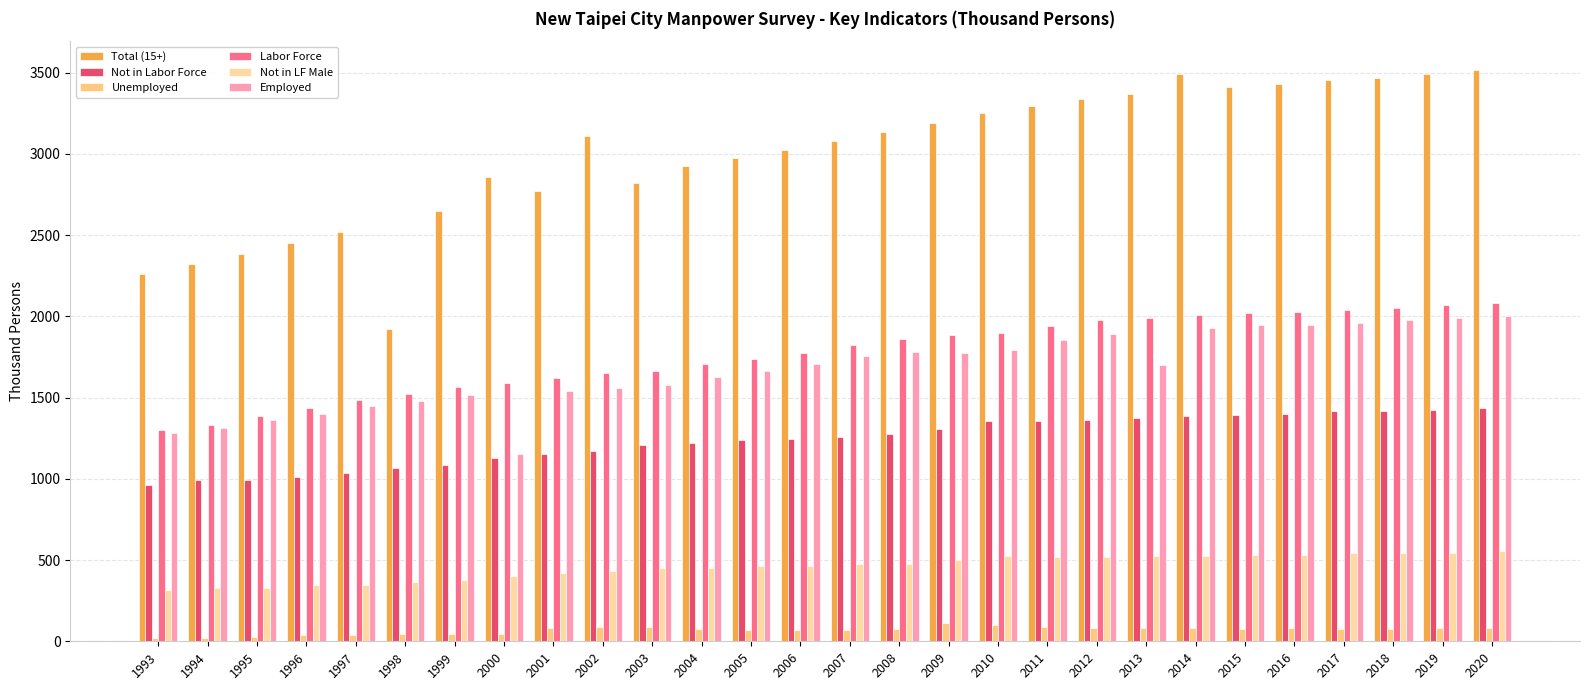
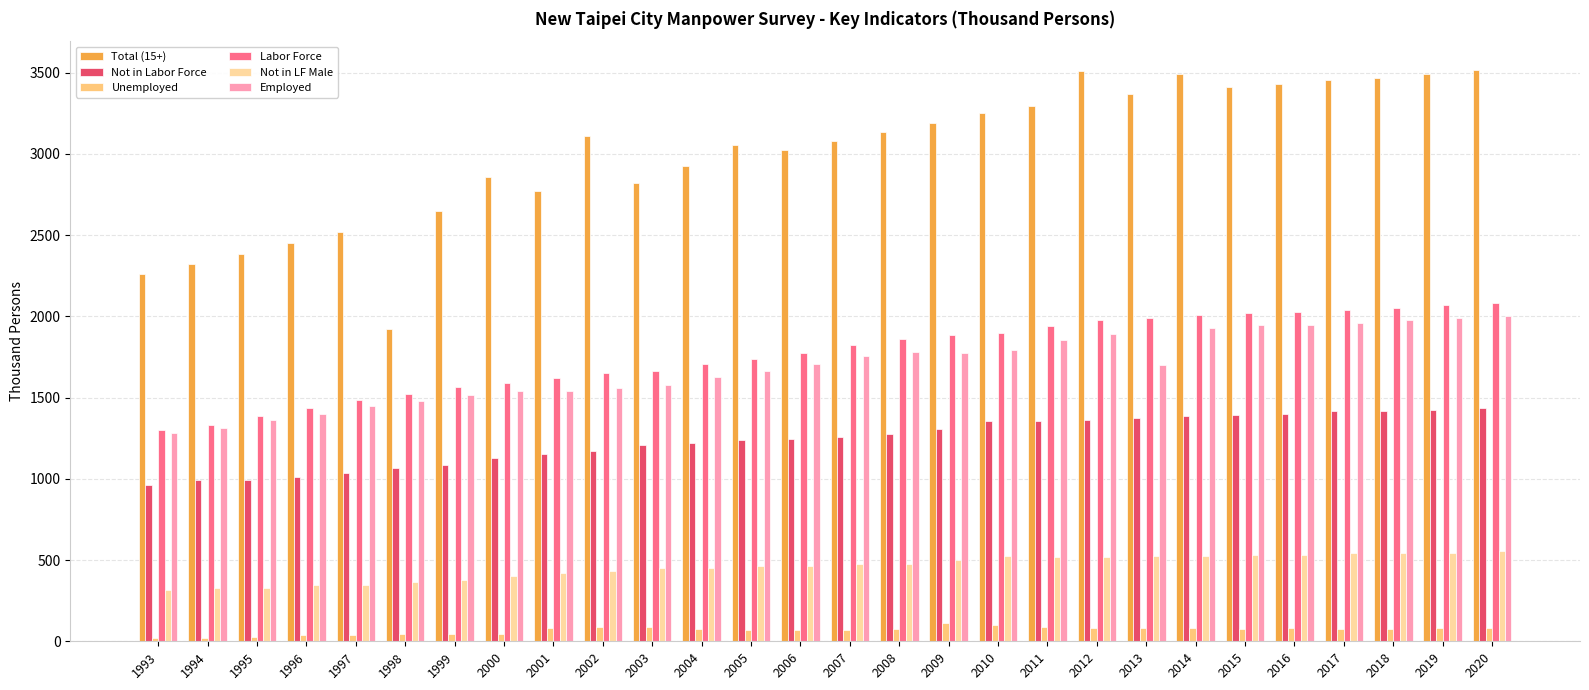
  {
    "Total (15+)": {
      "1993": 2260,
      "1994": 2320,
      "1995": 2380,
      "1996": 2450,
      "1997": 2520,
      "1998": 1920,
      "1999": 2650,
      "2000": 2860,
      "2001": 2770,
      "2002": 3110,
      "2003": 2820,
      "2004": 2920,
-     "2005": 2970,
+     "2005": 3060,
      "2006": 3020,
      "2007": 3080,
      "2008": 3140,
      "2009": 3190,
      "2010": 3250,
      "2011": 3300,
-     "2012": 3340,
+     "2012": 3510,
      "2013": 3370,
      "2014": 3490,
      "2015": 3410,
      "2016": 3430,
      "2017": 3450,
      "2018": 3470,
      "2019": 3490,
      "2020": 3520
    },
    "Employed": {
      "1993": 1280,
      "1994": 1310,
      "1995": 1360,
      "1996": 1400,
      "1997": 1450,
      "1998": 1480,
      "1999": 1520,
-     "2000": 1150,
+     "2000": 1540,
      "2001": 1540,
      "2002": 1560,
      "2003": 1580,
      "2004": 1630,
      "2005": 1660,
      "2006": 1710,
      "2007": 1750,
      "2008": 1780,
      "2009": 1770,
      "2010": 1800,
      "2011": 1850,
      "2012": 1890,
      "2013": 1700,
      "2014": 1930,
      "2015": 1950,
      "2016": 1950,
      "2017": 1960,
      "2018": 1980,
      "2019": 1990,
      "2020": 2000
    }
  }
